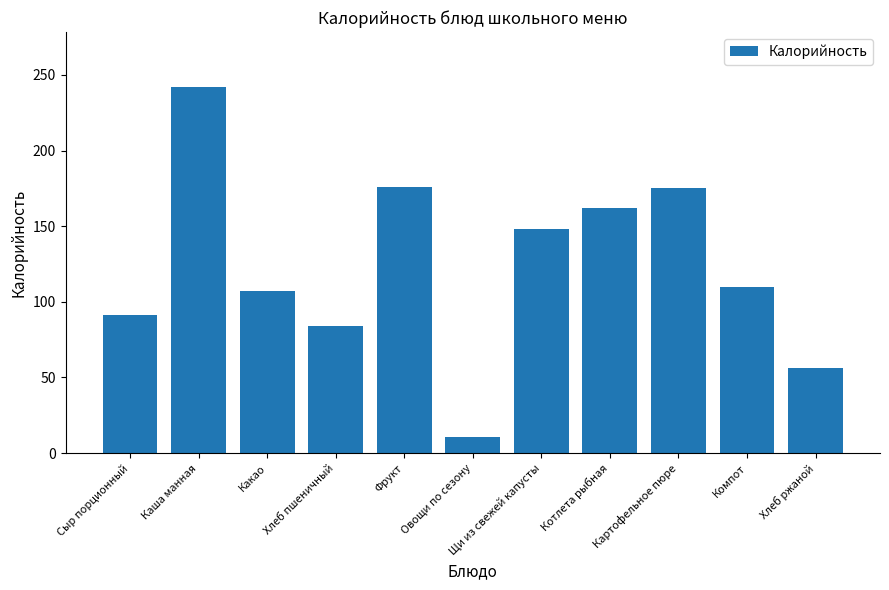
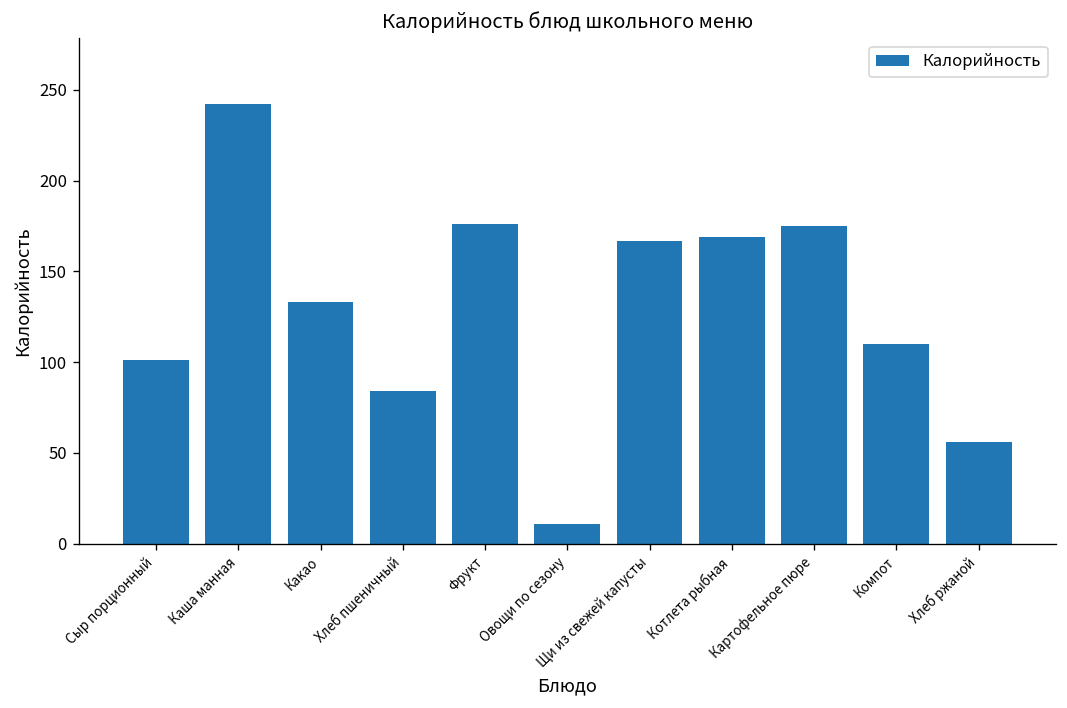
  {
-   "Сыр порционный": 91,
+   "Сыр порционный": 101,
    "Каша манная": 242,
-   "Какао": 107,
+   "Какао": 133,
    "Хлеб пшеничный": 84,
    "Фрукт": 176,
    "Овощи по сезону": 11,
-   "Щи из свежей капусты": 148,
-   "Котлета рыбная": 162,
+   "Щи из свежей капусты": 167,
+   "Котлета рыбная": 169,
    "Картофельное пюре": 175,
    "Компот": 110,
    "Хлеб ржаной": 56
  }
